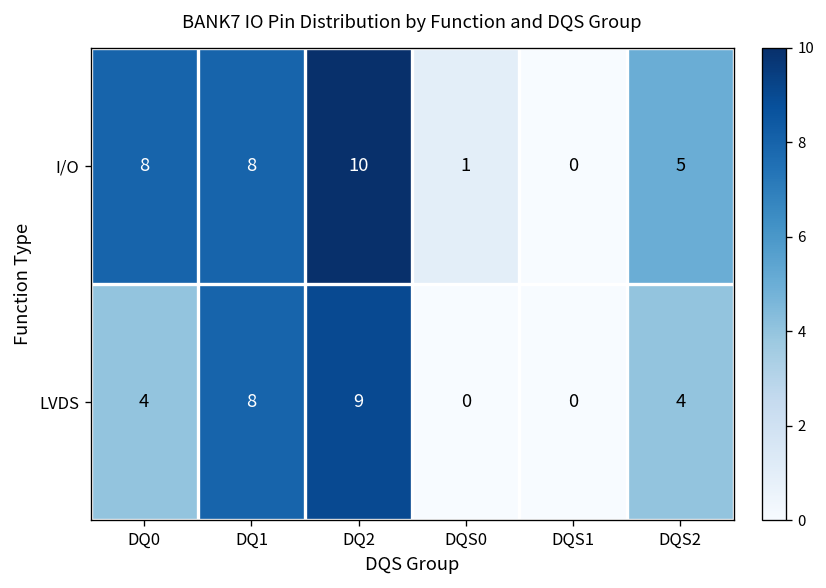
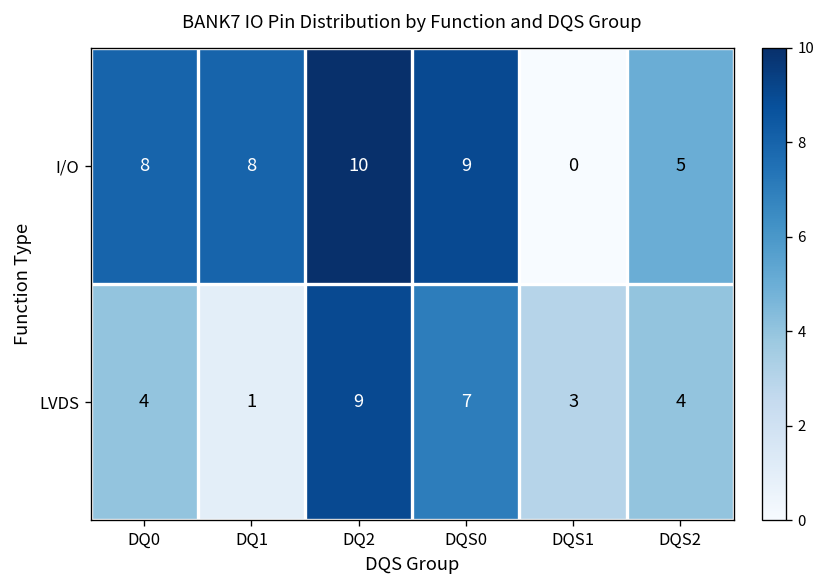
  {
    "I/O": {
      "DQ0": 8,
      "DQ1": 8,
      "DQ2": 10,
-     "DQS0": 1,
+     "DQS0": 9,
      "DQS1": 0,
      "DQS2": 5
    },
    "LVDS": {
      "DQ0": 4,
-     "DQ1": 8,
+     "DQ1": 1,
      "DQ2": 9,
-     "DQS0": 0,
-     "DQS1": 0,
+     "DQS0": 7,
+     "DQS1": 3,
      "DQS2": 4
    }
  }
